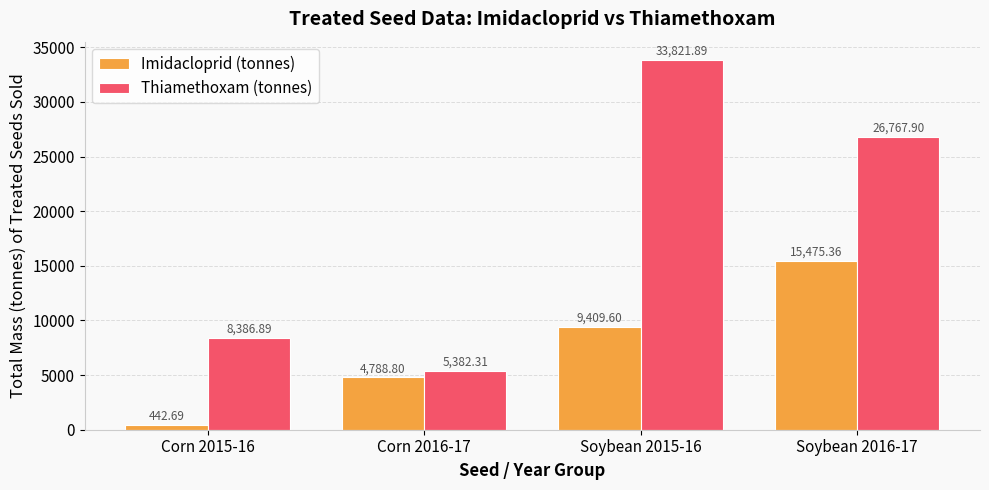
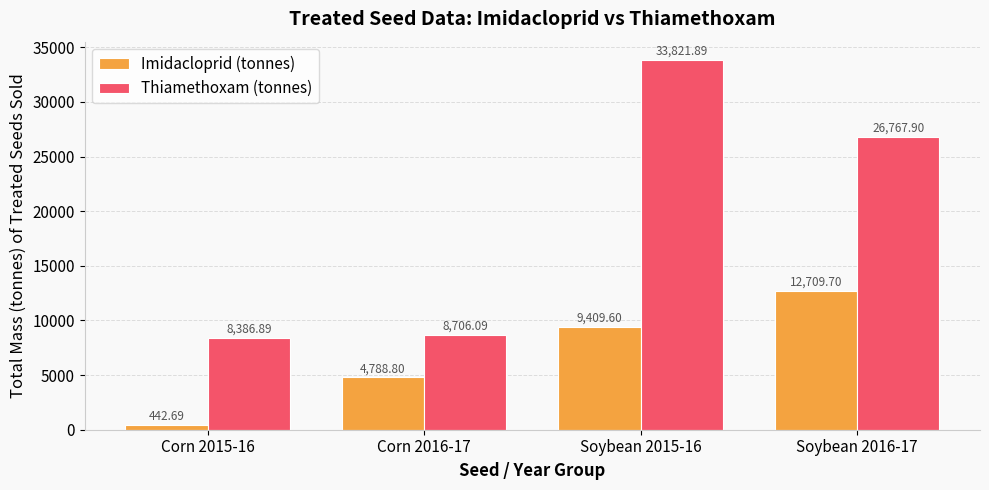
  {
    "Imidacloprid (tonnes)": {
      "Corn 2015-16": "442.69",
      "Corn 2016-17": "4,788.80",
      "Soybean 2015-16": "9,409.60",
-     "Soybean 2016-17": "15,475.36"
+     "Soybean 2016-17": "12,709.70"
    },
    "Thiamethoxam (tonnes)": {
      "Corn 2015-16": "8,386.89",
-     "Corn 2016-17": "5,382.31",
+     "Corn 2016-17": "8,706.09",
      "Soybean 2015-16": "33,821.89",
      "Soybean 2016-17": "26,767.90"
    }
  }
